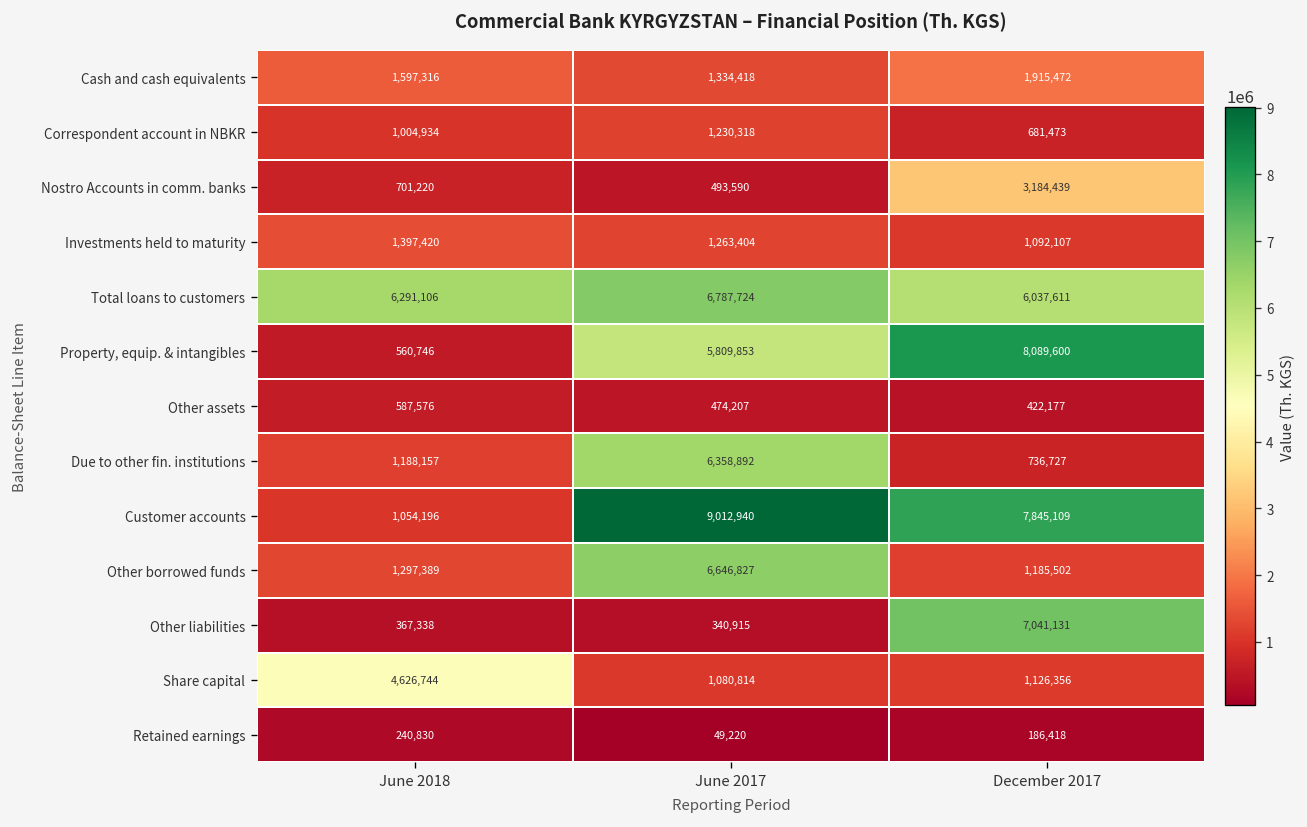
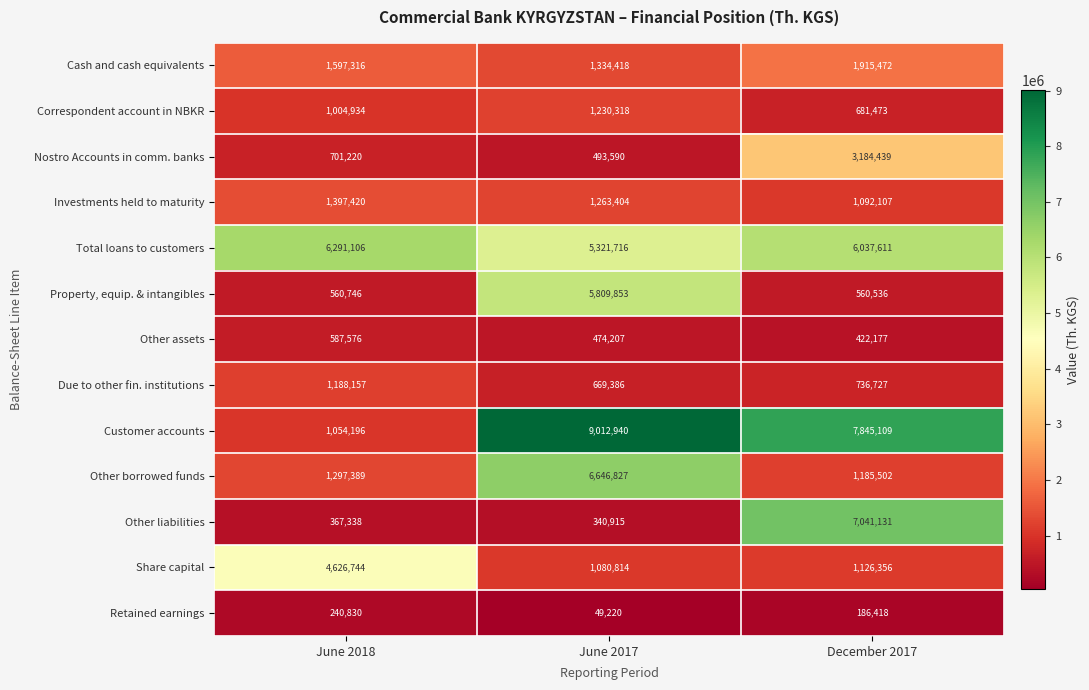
  {
    "Cash and cash equivalents": {
      "June 2018": "1,597,316",
      "June 2017": "1,334,418",
      "December 2017": "1,915,472"
    },
    "Correspondent account in NBKR": {
      "June 2018": "1,004,934",
      "June 2017": "1,230,318",
      "December 2017": "681,473"
    },
    "Nostro Accounts in comm. banks": {
      "June 2018": "701,220",
      "June 2017": "493,590",
      "December 2017": "3,184,439"
    },
    "Investments held to maturity": {
      "June 2018": "1,397,420",
      "June 2017": "1,263,404",
      "December 2017": "1,092,107"
    },
    "Total loans to customers": {
      "June 2018": "6,291,106",
-     "June 2017": "6,787,724",
+     "June 2017": "5,321,716",
      "December 2017": "6,037,611"
    },
    "Property, equip. & intangibles": {
      "June 2018": "560,746",
      "June 2017": "5,809,853",
-     "December 2017": "8,089,600"
+     "December 2017": "560,536"
    },
    "Other assets": {
      "June 2018": "587,576",
      "June 2017": "474,207",
      "December 2017": "422,177"
    },
    "Due to other fin. institutions": {
      "June 2018": "1,188,157",
-     "June 2017": "6,358,892",
+     "June 2017": "669,386",
      "December 2017": "736,727"
    },
    "Customer accounts": {
      "June 2018": "1,054,196",
      "June 2017": "9,012,940",
      "December 2017": "7,845,109"
    },
    "Other borrowed funds": {
      "June 2018": "1,297,389",
      "June 2017": "6,646,827",
      "December 2017": "1,185,502"
    },
    "Other liabilities": {
      "June 2018": "367,338",
      "June 2017": "340,915",
      "December 2017": "7,041,131"
    },
    "Share capital": {
      "June 2018": "4,626,744",
      "June 2017": "1,080,814",
      "December 2017": "1,126,356"
    },
    "Retained earnings": {
      "June 2018": "240,830",
      "June 2017": "49,220",
      "December 2017": "186,418"
    }
  }
